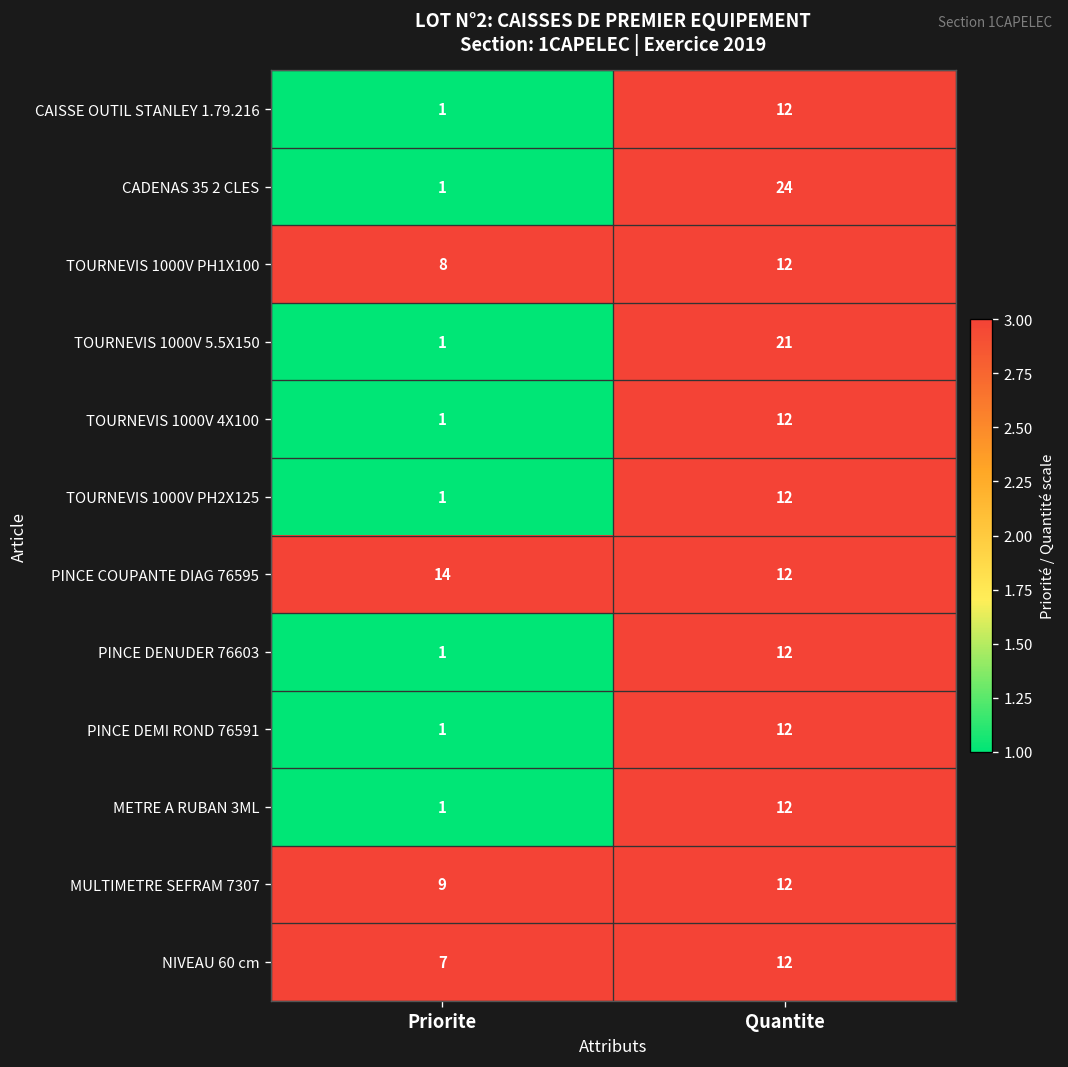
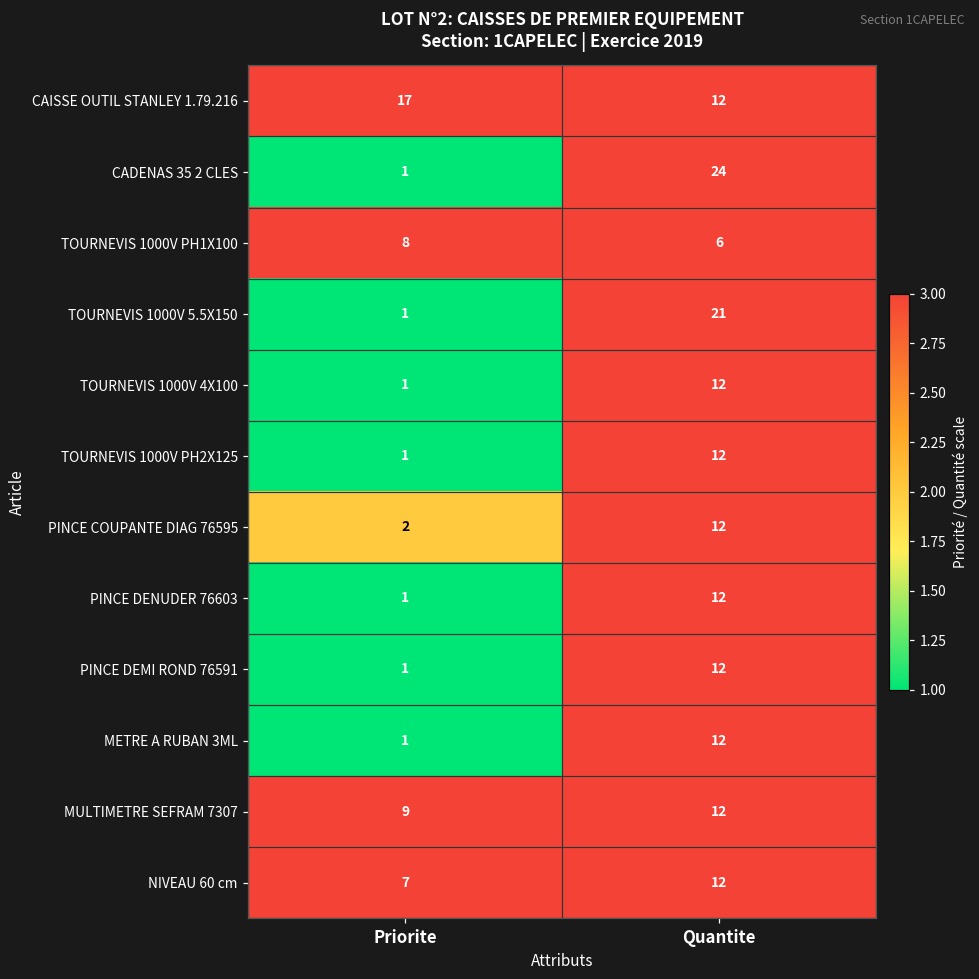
  {
    "CAISSE OUTIL STANLEY 1.79.216": {
-     "Priorite": 1,
+     "Priorite": 17,
      "Quantite": 12
    },
    "CADENAS 35 2 CLES": {
      "Priorite": 1,
      "Quantite": 24
    },
    "TOURNEVIS 1000V PH1X100": {
      "Priorite": 8,
-     "Quantite": 12
+     "Quantite": 6
    },
    "TOURNEVIS 1000V 5.5X150": {
      "Priorite": 1,
      "Quantite": 21
    },
    "TOURNEVIS 1000V 4X100": {
      "Priorite": 1,
      "Quantite": 12
    },
    "TOURNEVIS 1000V PH2X125": {
      "Priorite": 1,
      "Quantite": 12
    },
    "PINCE COUPANTE DIAG 76595": {
-     "Priorite": 14,
+     "Priorite": 2,
      "Quantite": 12
    },
    "PINCE DENUDER 76603": {
      "Priorite": 1,
      "Quantite": 12
    },
    "PINCE DEMI ROND 76591": {
      "Priorite": 1,
      "Quantite": 12
    },
    "METRE A RUBAN 3ML": {
      "Priorite": 1,
      "Quantite": 12
    },
    "MULTIMETRE SEFRAM 7307": {
      "Priorite": 9,
      "Quantite": 12
    },
    "NIVEAU 60 cm": {
      "Priorite": 7,
      "Quantite": 12
    }
  }
